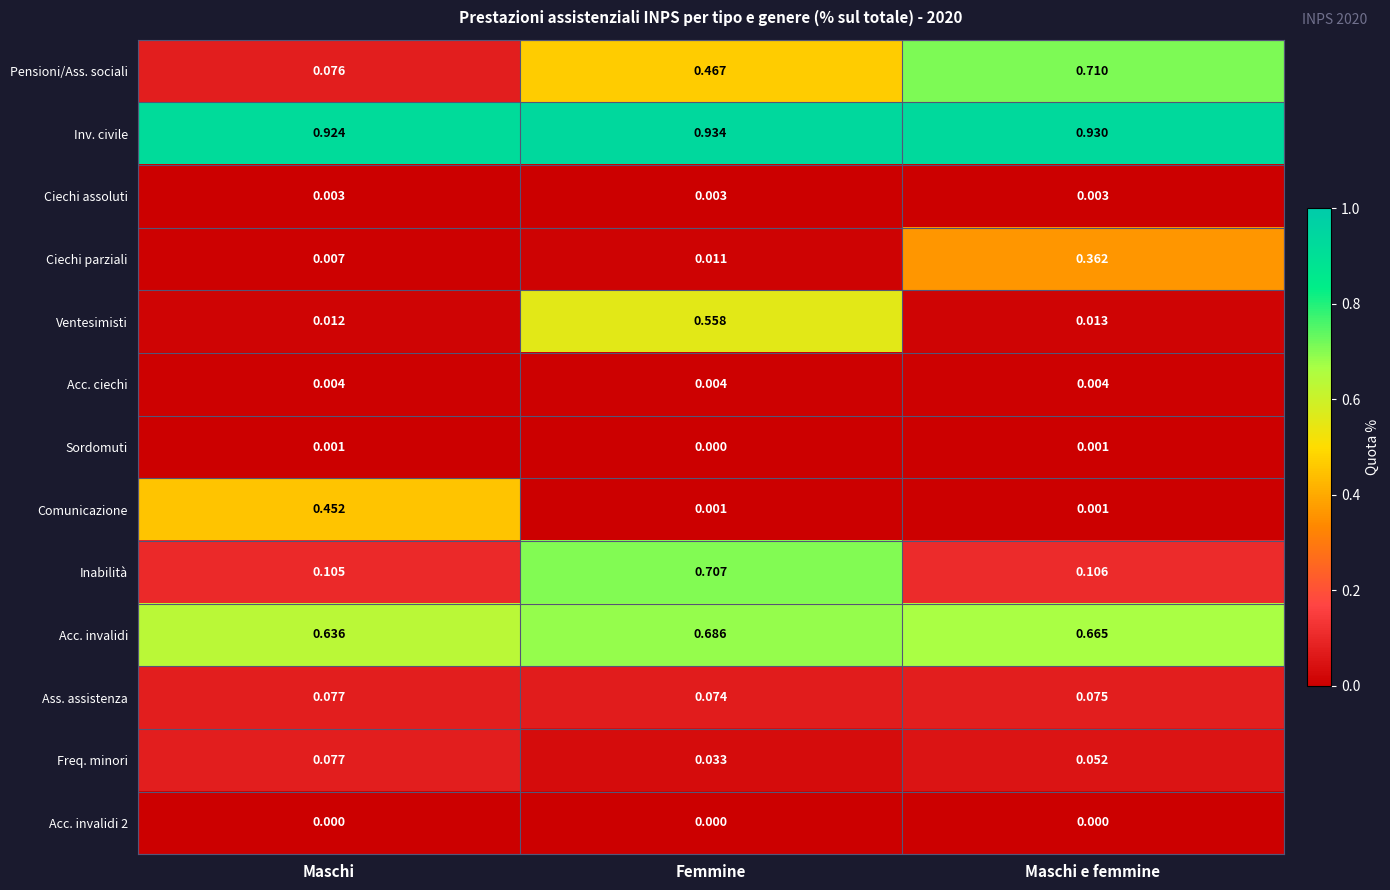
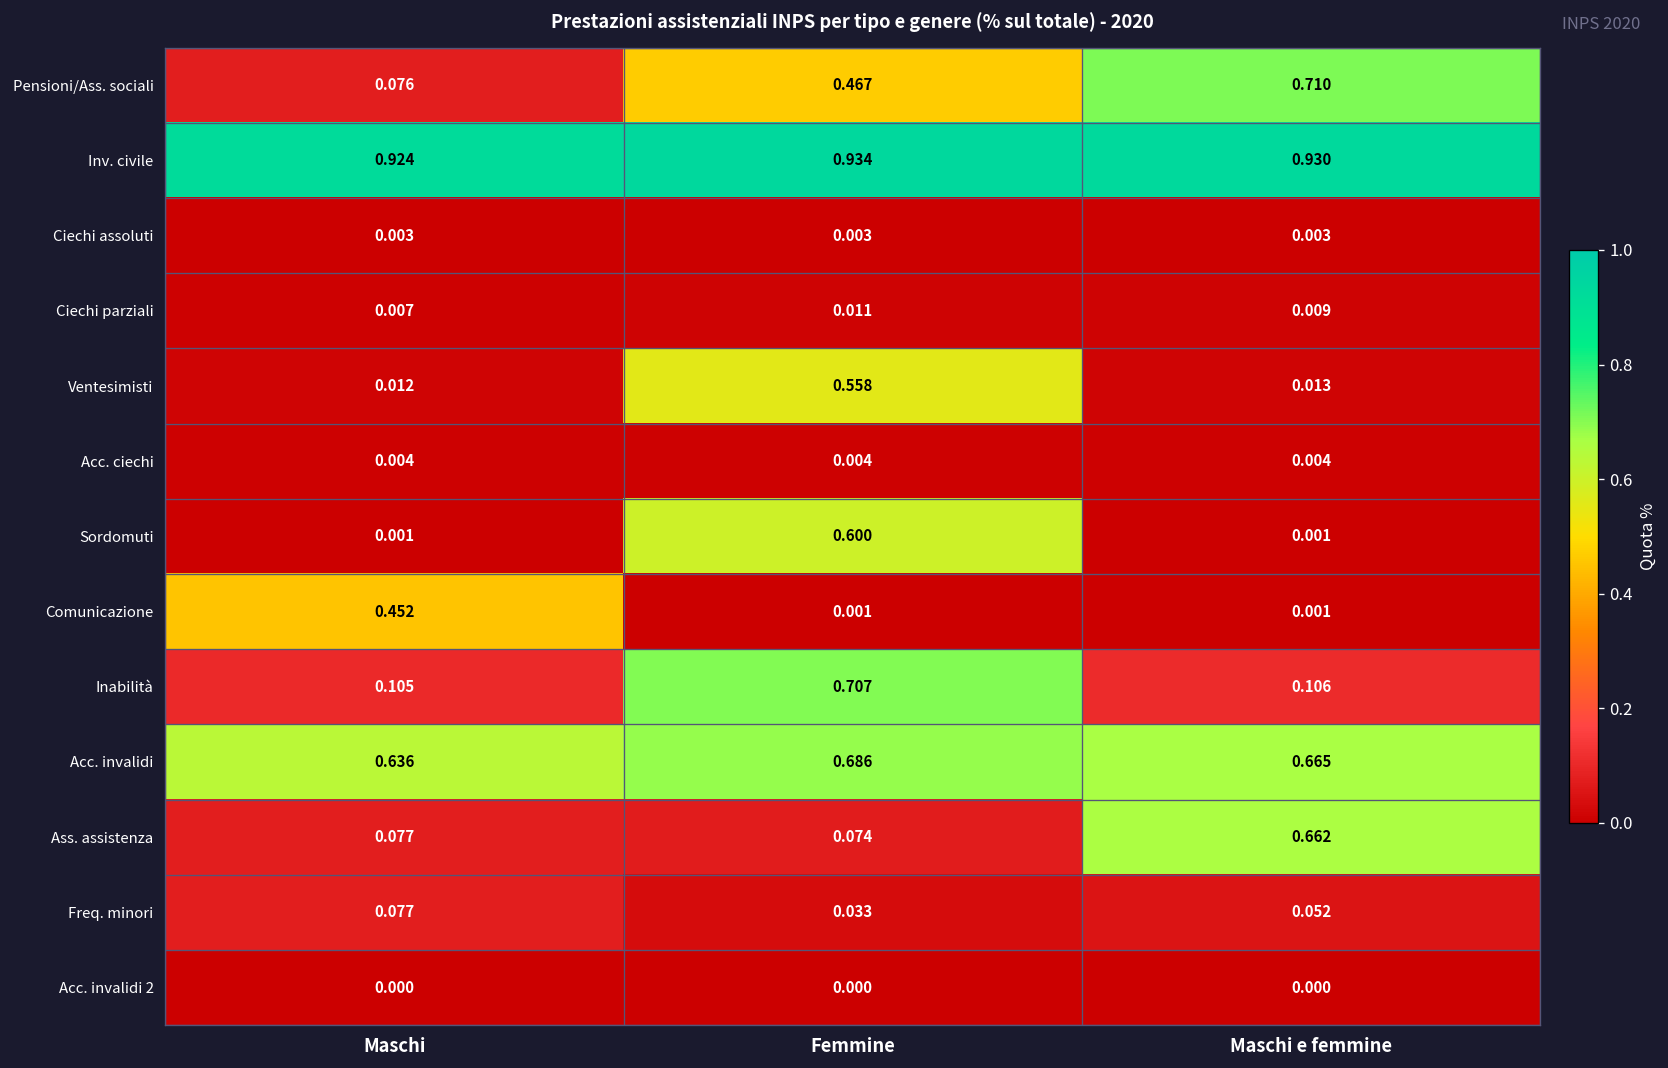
  {
    "Pensioni/Ass. sociali": {
      "Maschi": 0.076,
      "Femmine": 0.467,
      "Maschi e femmine": 0.710
    },
    "Inv. civile": {
      "Maschi": 0.924,
      "Femmine": 0.934,
      "Maschi e femmine": 0.930
    },
    "Ciechi assoluti": {
      "Maschi": 0.003,
      "Femmine": 0.003,
      "Maschi e femmine": 0.003
    },
    "Ciechi parziali": {
      "Maschi": 0.007,
      "Femmine": 0.011,
-     "Maschi e femmine": 0.362
+     "Maschi e femmine": 0.009
    },
    "Ventesimisti": {
      "Maschi": 0.012,
      "Femmine": 0.558,
      "Maschi e femmine": 0.013
    },
    "Acc. ciechi": {
      "Maschi": 0.004,
      "Femmine": 0.004,
      "Maschi e femmine": 0.004
    },
    "Sordomuti": {
      "Maschi": 0.001,
-     "Femmine": 0.000,
+     "Femmine": 0.600,
      "Maschi e femmine": 0.001
    },
    "Comunicazione": {
      "Maschi": 0.452,
      "Femmine": 0.001,
      "Maschi e femmine": 0.001
    },
    "Inabilità": {
      "Maschi": 0.105,
      "Femmine": 0.707,
      "Maschi e femmine": 0.106
    },
    "Acc. invalidi": {
      "Maschi": 0.636,
      "Femmine": 0.686,
      "Maschi e femmine": 0.665
    },
    "Ass. assistenza": {
      "Maschi": 0.077,
      "Femmine": 0.074,
-     "Maschi e femmine": 0.075
+     "Maschi e femmine": 0.662
    },
    "Freq. minori": {
      "Maschi": 0.077,
      "Femmine": 0.033,
      "Maschi e femmine": 0.052
    },
    "Acc. invalidi 2": {
      "Maschi": 0.000,
      "Femmine": 0.000,
      "Maschi e femmine": 0.000
    }
  }
